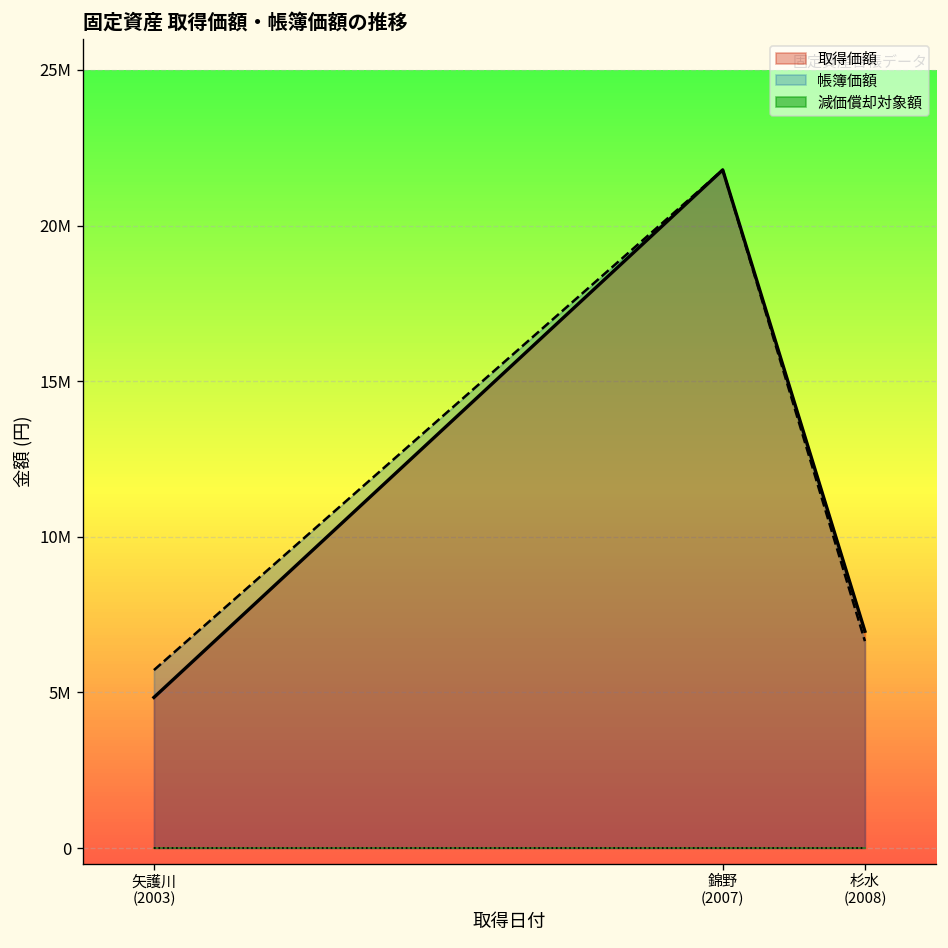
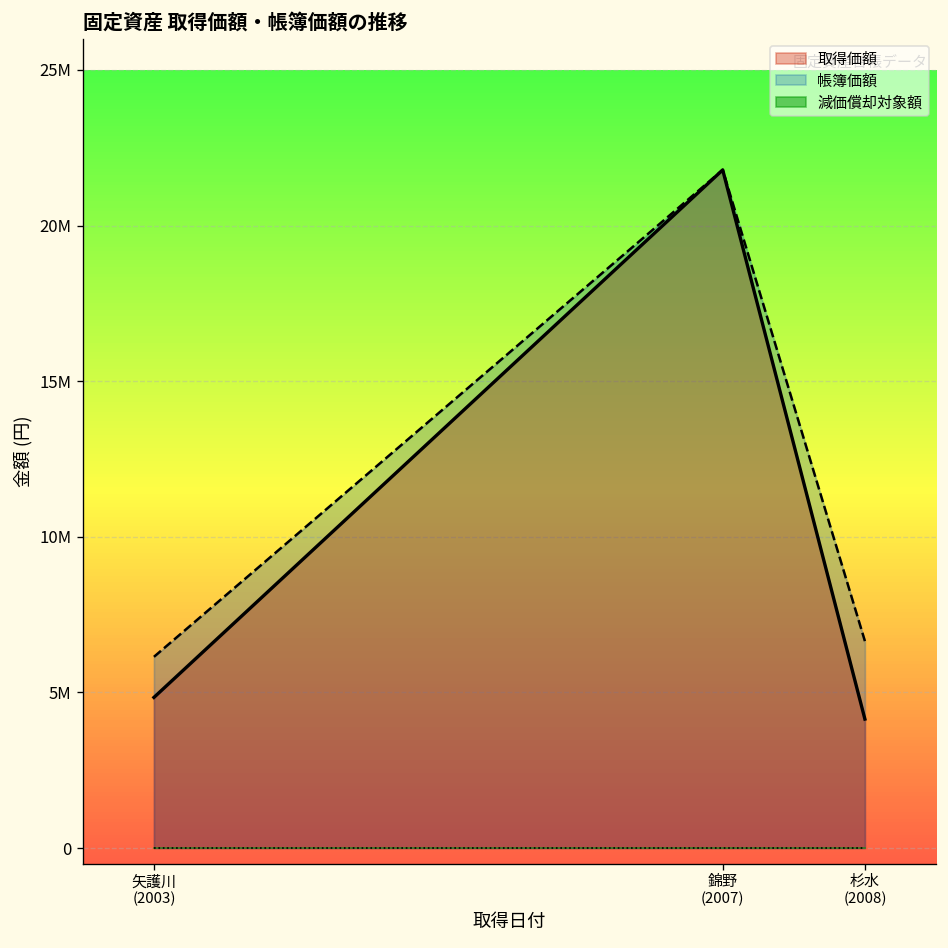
  {
    "取得価額": {
      "矢護川 (2003)": 4800000,
-     "杉水 (2008)": 7000000
+     "杉水 (2008)": 4100000
    },
    "帳簿価額": {
-     "矢護川 (2003)": 5700000,
+     "矢護川 (2003)": 6100000,
      "杉水 (2008)": 6600000
    },
    "減価償却対象額": {
      "矢護川 (2003)": 0,
      "錦野 (2007)": 0,
      "杉水 (2008)": 0
    }
  }
